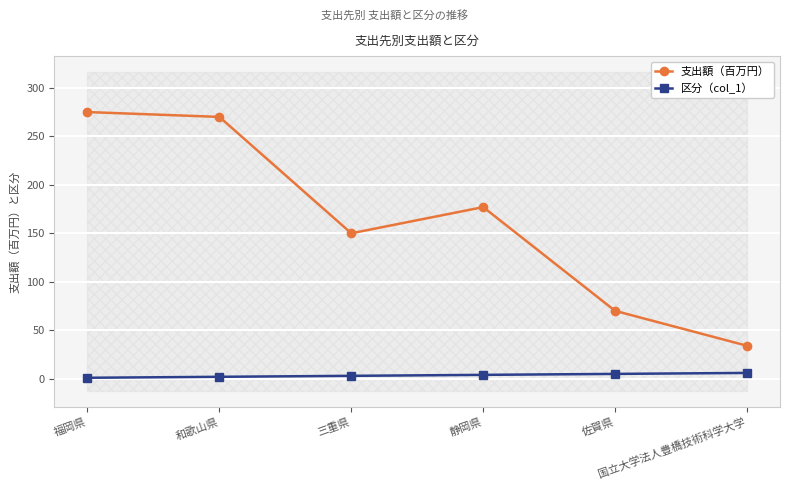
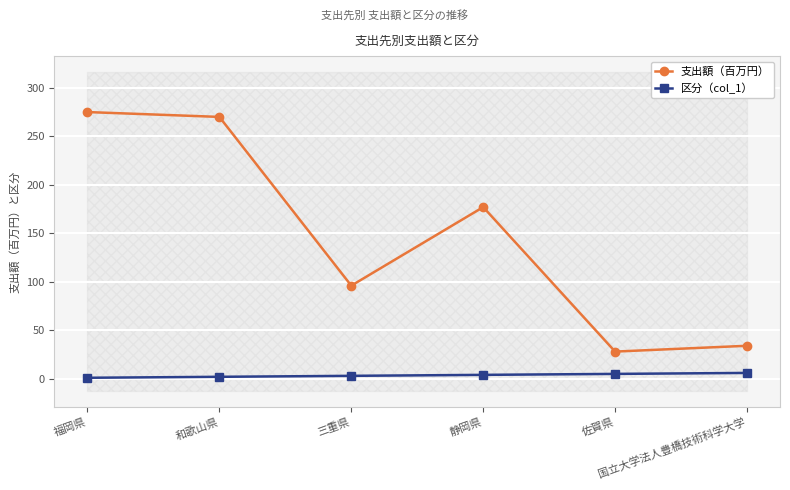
  {
    "支出額（百万円）": {
      "福岡県": 280,
      "和歌山県": 270,
-     "三重県": 150,
+     "三重県": 100,
      "静岡県": 180,
-     "佐賀県": 70,
+     "佐賀県": 30,
      "国立大学法人豊橋技術科学大学": 30
    },
    "区分（col_1）": {
      "福岡県": 0,
      "和歌山県": 0,
      "三重県": 0,
      "静岡県": 0,
      "佐賀県": 10,
      "国立大学法人豊橋技術科学大学": 10
    }
  }
